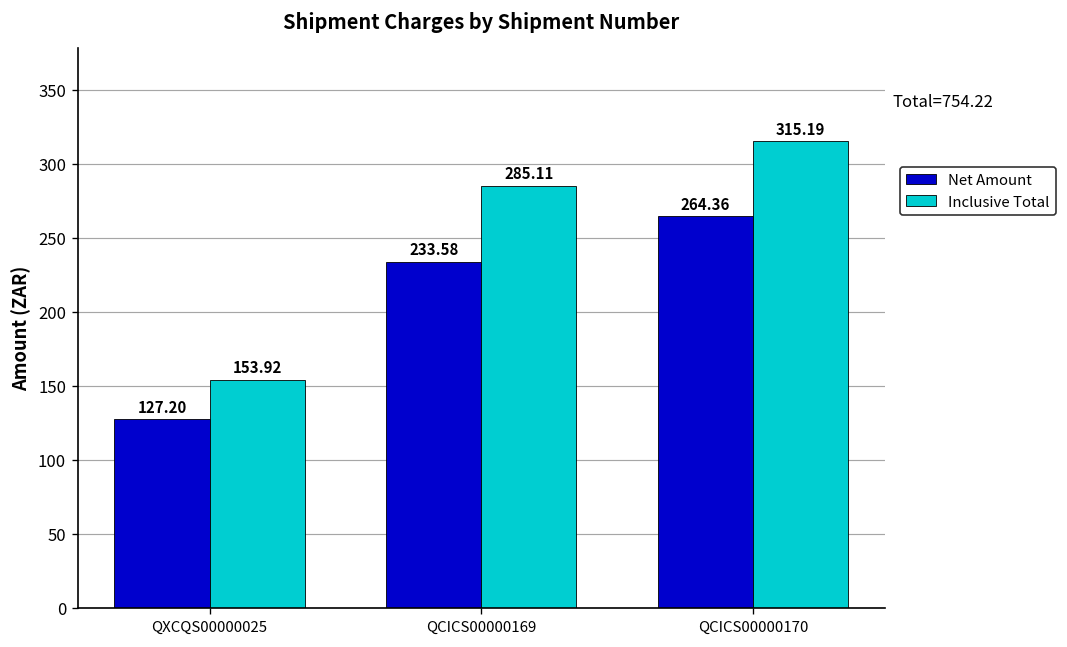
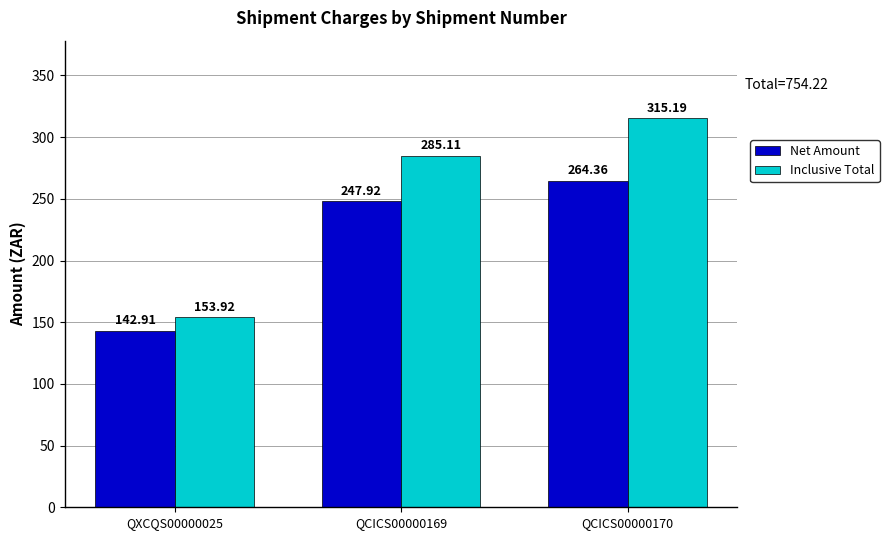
  {
    "Net Amount": {
-     "QXCQS00000025": 127.20,
-     "QCICS00000169": 233.58,
+     "QXCQS00000025": 142.91,
+     "QCICS00000169": 247.92,
      "QCICS00000170": 264.36
    },
    "Inclusive Total": {
      "QXCQS00000025": 153.92,
      "QCICS00000169": 285.11,
      "QCICS00000170": 315.19
    }
  }
